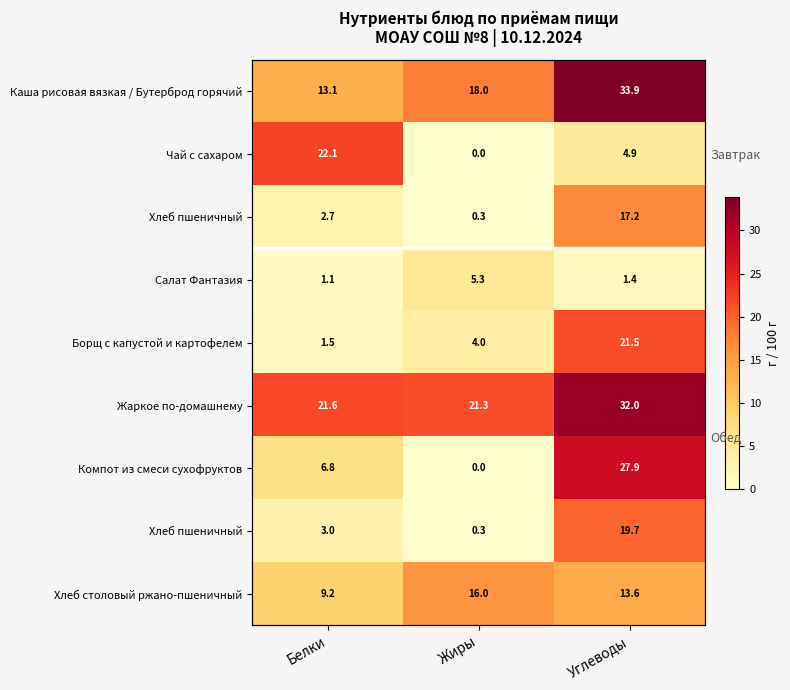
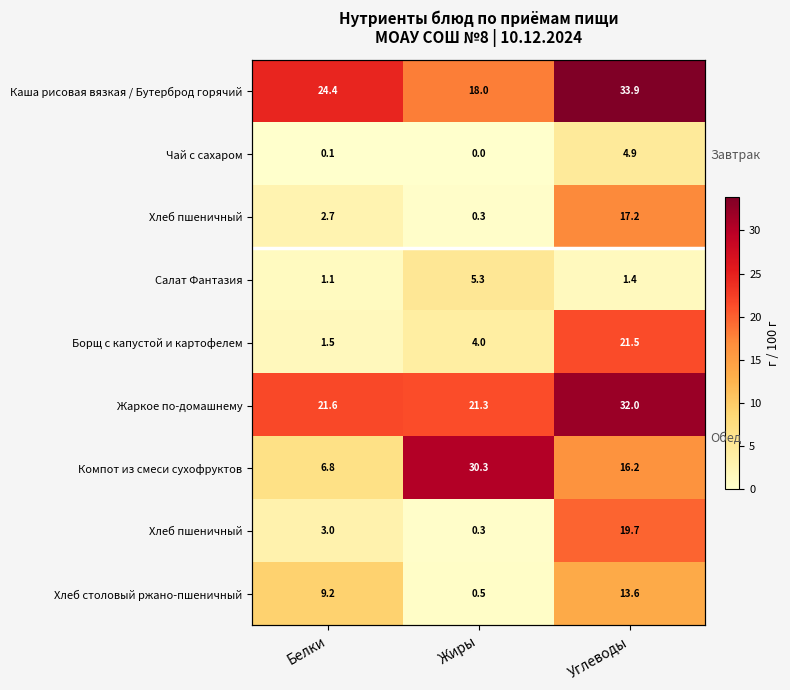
  {
    "Каша рисовая вязкая / Бутерброд горячий": {
-     "Белки": 13.1,
+     "Белки": 24.4,
      "Жиры": 18.0,
      "Углеводы": 33.9
    },
    "Чай с сахаром": {
-     "Белки": 22.1,
+     "Белки": 0.1,
      "Жиры": 0.0,
      "Углеводы": 4.9
    },
    "Салат Фантазия": {
      "Белки": 1.1,
      "Жиры": 5.3,
      "Углеводы": 1.4
    },
    "Борщ с капустой и картофелем": {
      "Белки": 1.5,
      "Жиры": 4.0,
      "Углеводы": 21.5
    },
    "Жаркое по-домашнему": {
      "Белки": 21.6,
      "Жиры": 21.3,
      "Углеводы": 32.0
    },
    "Компот из смеси сухофруктов": {
      "Белки": 6.8,
-     "Жиры": 0.0,
-     "Углеводы": 27.9
+     "Жиры": 30.3,
+     "Углеводы": 16.2
    },
    "Хлеб столовый ржано-пшеничный": {
      "Белки": 9.2,
-     "Жиры": 16.0,
+     "Жиры": 0.5,
      "Углеводы": 13.6
    }
  }
